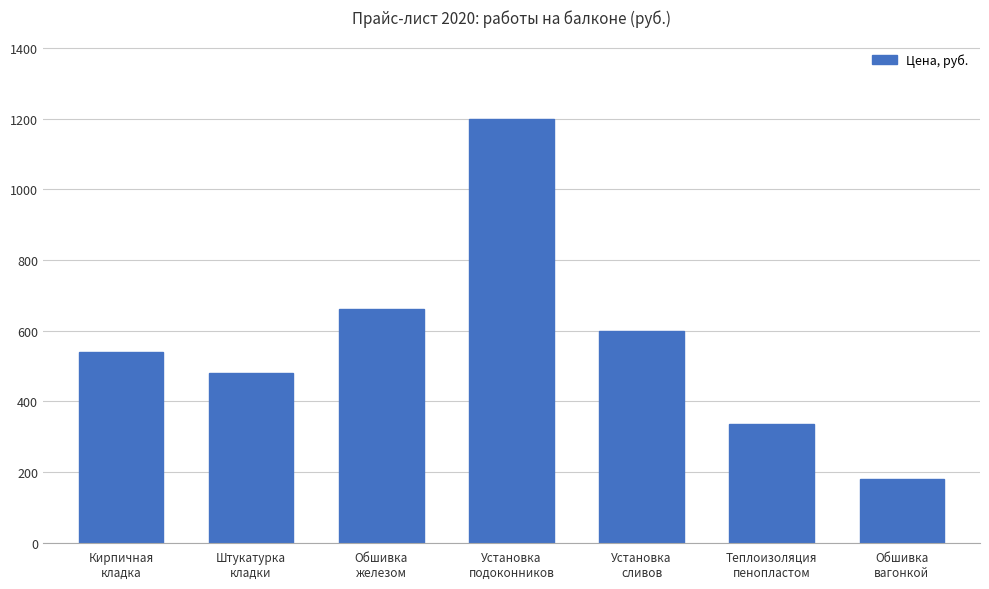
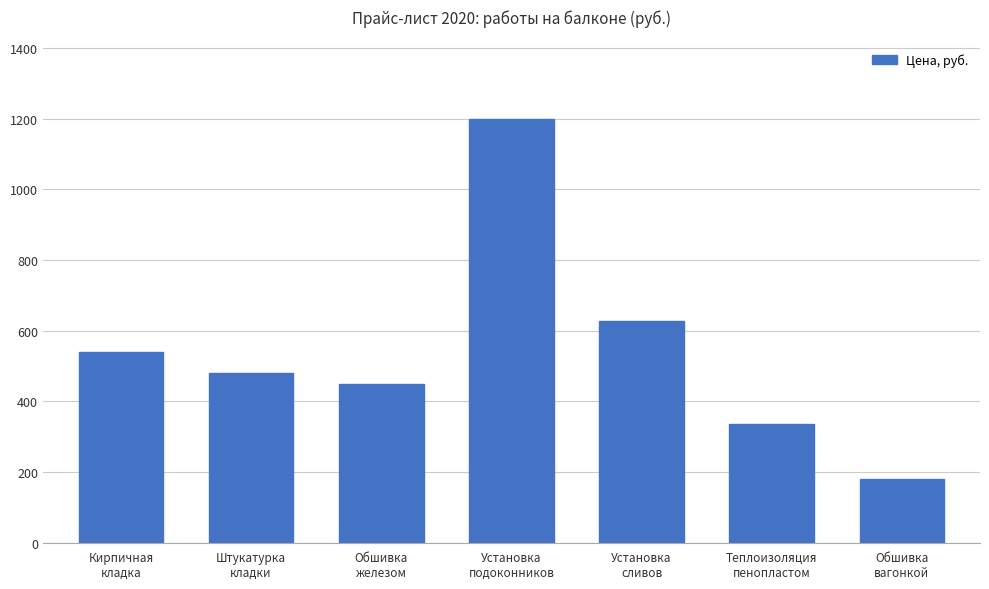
  {
    "Кирпичная кладка": 540,
    "Штукатурка кладки": 480,
-   "Обшивка железом": 660,
+   "Обшивка железом": 450,
    "Установка подоконников": 1200,
-   "Установка сливов": 600,
+   "Установка сливов": 630,
    "Теплоизоляция пенопластом": 340,
    "Обшивка вагонкой": 180
  }
